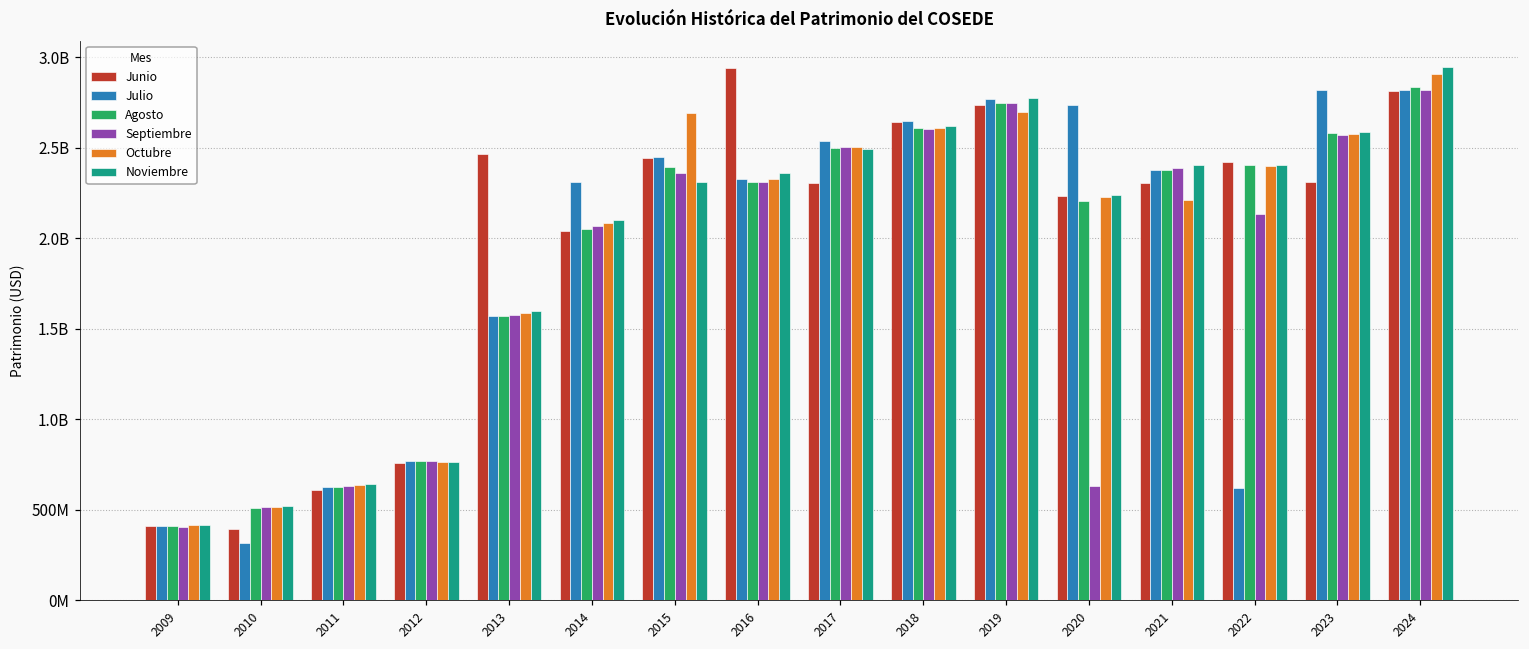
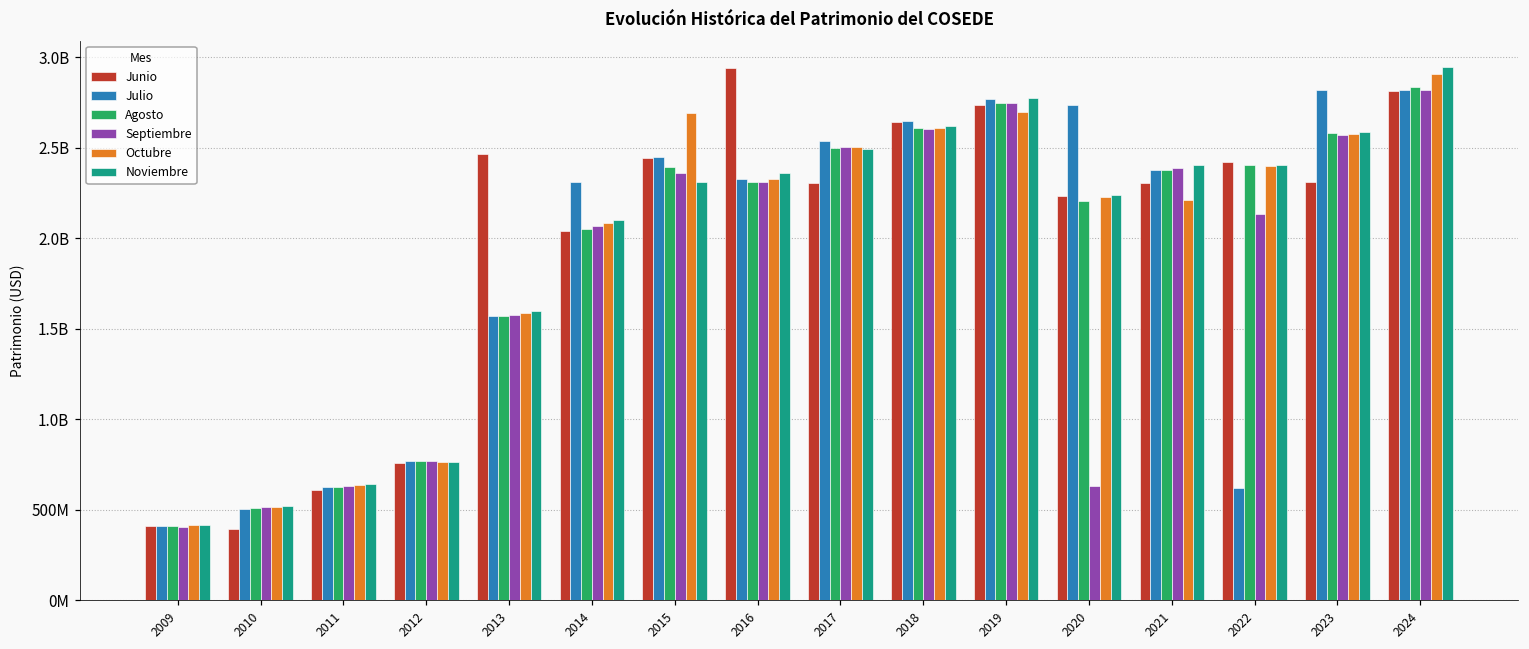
  {
    "Junio": {
      "2009": 410000000,
      "2010": 400000000,
      "2011": 610000000,
      "2012": 760000000,
      "2013": 2460000000,
      "2014": 2040000000,
      "2015": 2450000000,
      "2016": 2940000000,
      "2017": 2300000000,
      "2018": 2640000000,
      "2019": 2730000000,
      "2020": 2230000000,
      "2021": 2310000000,
      "2022": 2420000000,
      "2023": 2310000000,
      "2024": 2810000000
    },
    "Julio": {
      "2009": 410000000,
-     "2010": 310000000,
+     "2010": 500000000,
      "2011": 620000000,
      "2012": 770000000,
      "2013": 1570000000,
      "2014": 2310000000,
      "2015": 2450000000,
      "2016": 2330000000,
      "2017": 2540000000,
      "2018": 2650000000,
      "2019": 2770000000,
      "2020": 2740000000,
      "2021": 2370000000,
      "2022": 620000000,
      "2023": 2820000000,
      "2024": 2820000000
    },
    "Septiembre": {
      "2009": 410000000,
      "2010": 510000000,
      "2011": 630000000,
      "2012": 770000000,
      "2013": 1580000000,
      "2014": 2070000000,
      "2015": 2360000000,
      "2016": 2310000000,
      "2017": 2500000000,
      "2018": 2600000000,
      "2019": 2750000000,
      "2020": 630000000,
      "2021": 2390000000,
      "2022": 2130000000,
      "2023": 2570000000,
      "2024": 2820000000
    },
    "Octubre": {
      "2009": 410000000,
      "2010": 520000000,
      "2011": 640000000,
      "2012": 770000000,
      "2013": 1590000000,
      "2014": 2080000000,
      "2015": 2690000000,
      "2016": 2330000000,
      "2017": 2510000000,
      "2018": 2610000000,
      "2019": 2700000000,
      "2020": 2230000000,
      "2021": 2210000000,
      "2022": 2400000000,
      "2023": 2580000000,
      "2024": 2910000000
    }
  }
